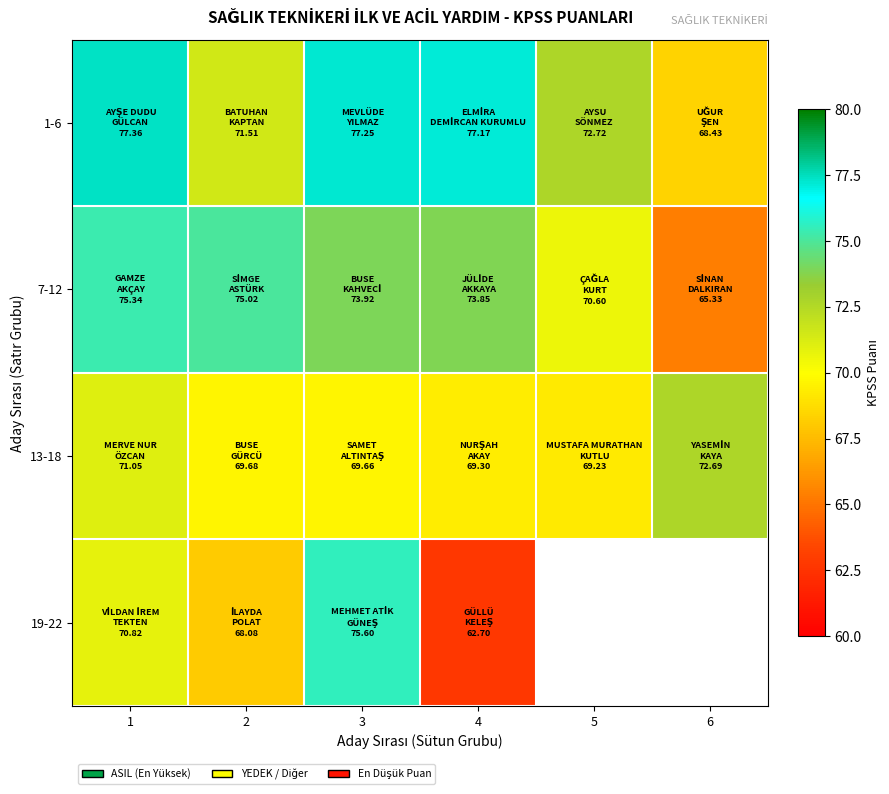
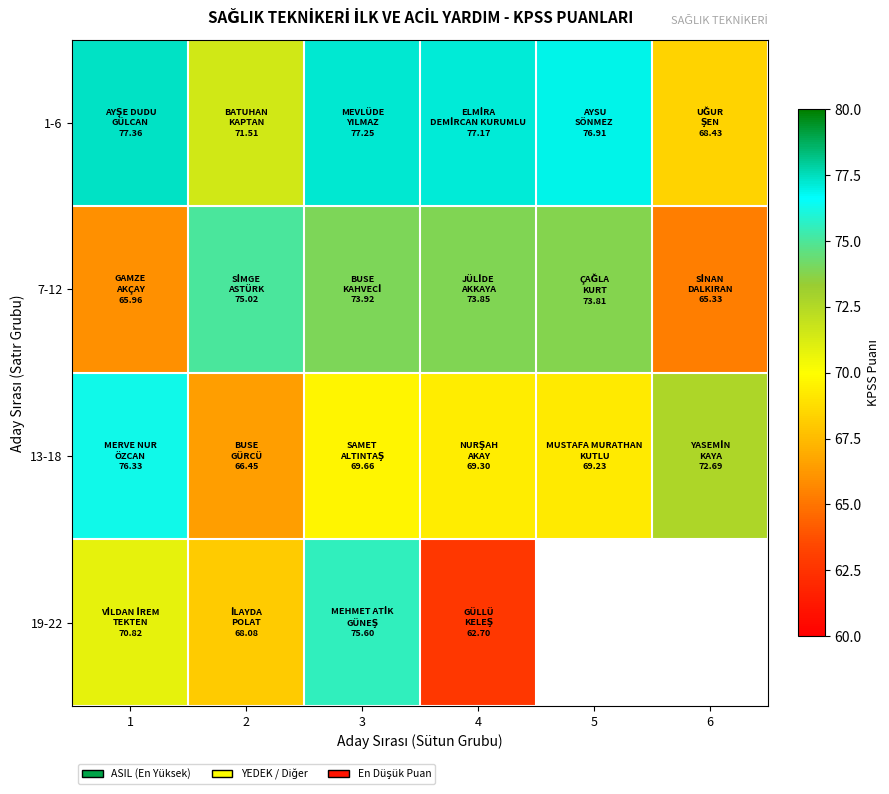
  {
    "1-6": {
      "1": 77.36,
      "2": 71.51,
      "3": 77.25,
      "4": 77.17,
-     "5": 72.72,
+     "5": 76.91,
      "6": 68.43
    },
    "7-12": {
-     "1": 75.34,
+     "1": 65.96,
      "2": 75.02,
      "3": 73.92,
      "4": 73.85,
-     "5": 70.60,
+     "5": 73.81,
      "6": 65.33
    },
    "13-18": {
-     "1": 71.05,
-     "2": 69.68,
+     "1": 76.33,
+     "2": 66.45,
      "3": 69.66,
      "4": 69.30,
      "5": 69.23,
      "6": 72.69
    },
    "19-22": {
      "1": 70.82,
      "2": 68.08,
      "3": 75.60,
      "4": 62.70
    }
  }
